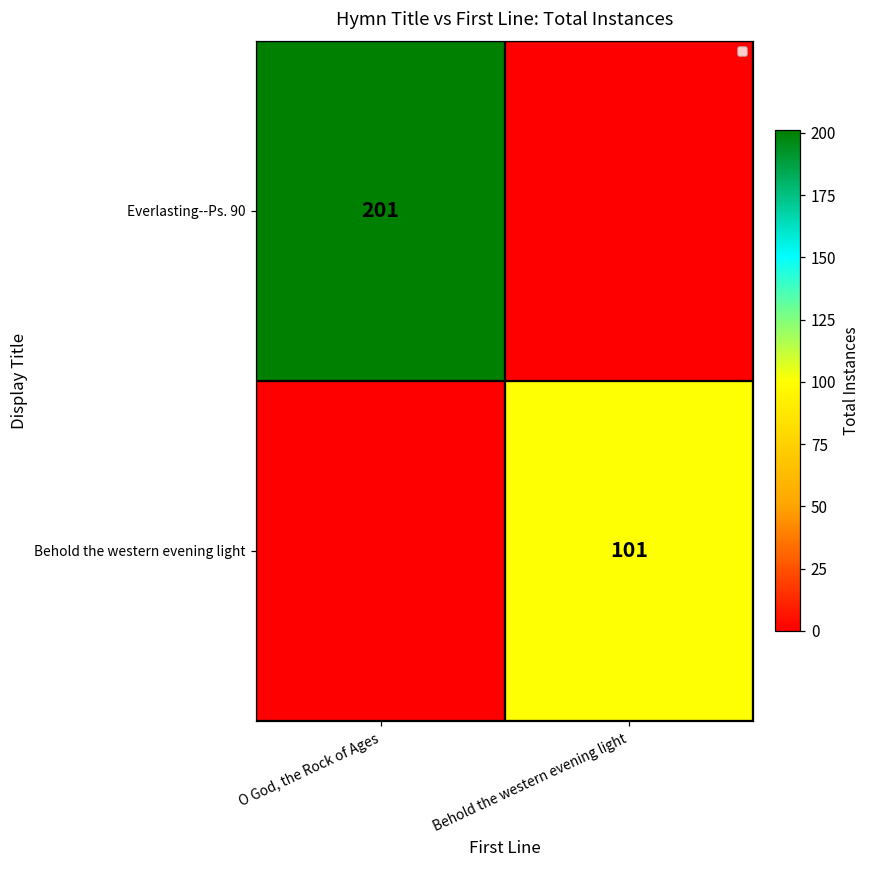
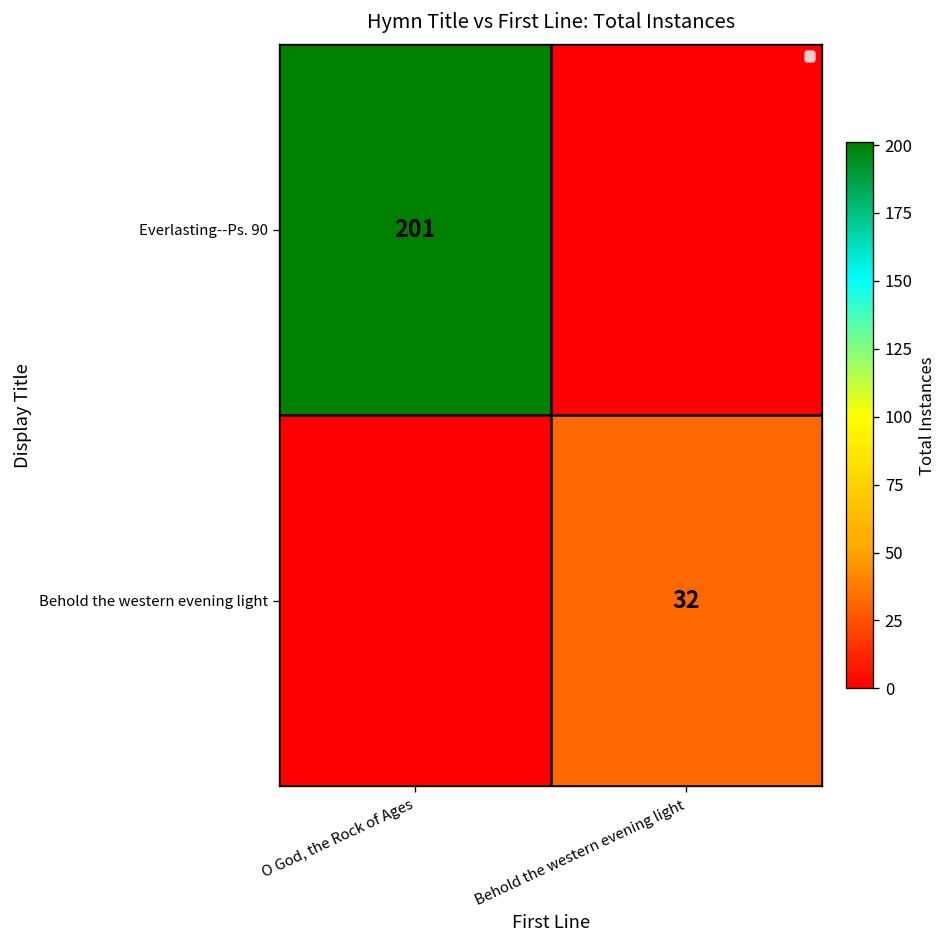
  {
    "Everlasting--Ps. 90": {
      "O God, the Rock of Ages": 201
    },
    "Behold the western evening light": {
-     "Behold the western evening light": 101
+     "Behold the western evening light": 32
    }
  }
